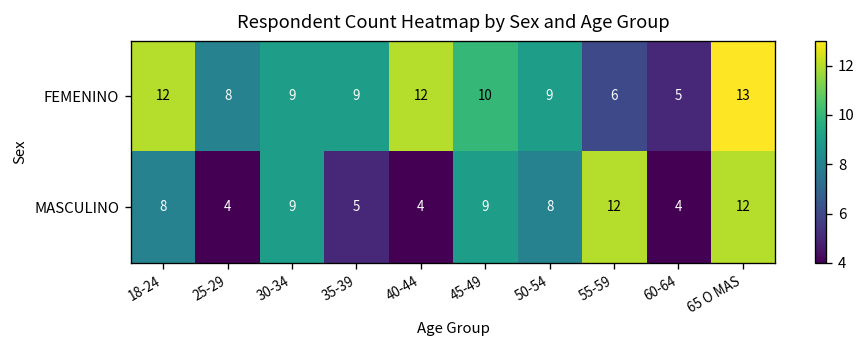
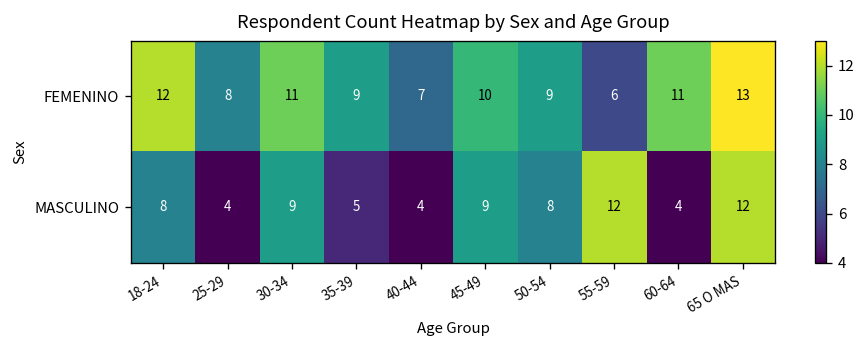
  {
    "FEMENINO": {
      "18-24": 12,
      "25-29": 8,
-     "30-34": 9,
+     "30-34": 11,
      "35-39": 9,
-     "40-44": 12,
+     "40-44": 7,
      "45-49": 10,
      "50-54": 9,
      "55-59": 6,
-     "60-64": 5,
+     "60-64": 11,
      "65 O MAS": 13
    },
    "MASCULINO": {
      "18-24": 8,
      "25-29": 4,
      "30-34": 9,
      "35-39": 5,
      "40-44": 4,
      "45-49": 9,
      "50-54": 8,
      "55-59": 12,
      "60-64": 4,
      "65 O MAS": 12
    }
  }
